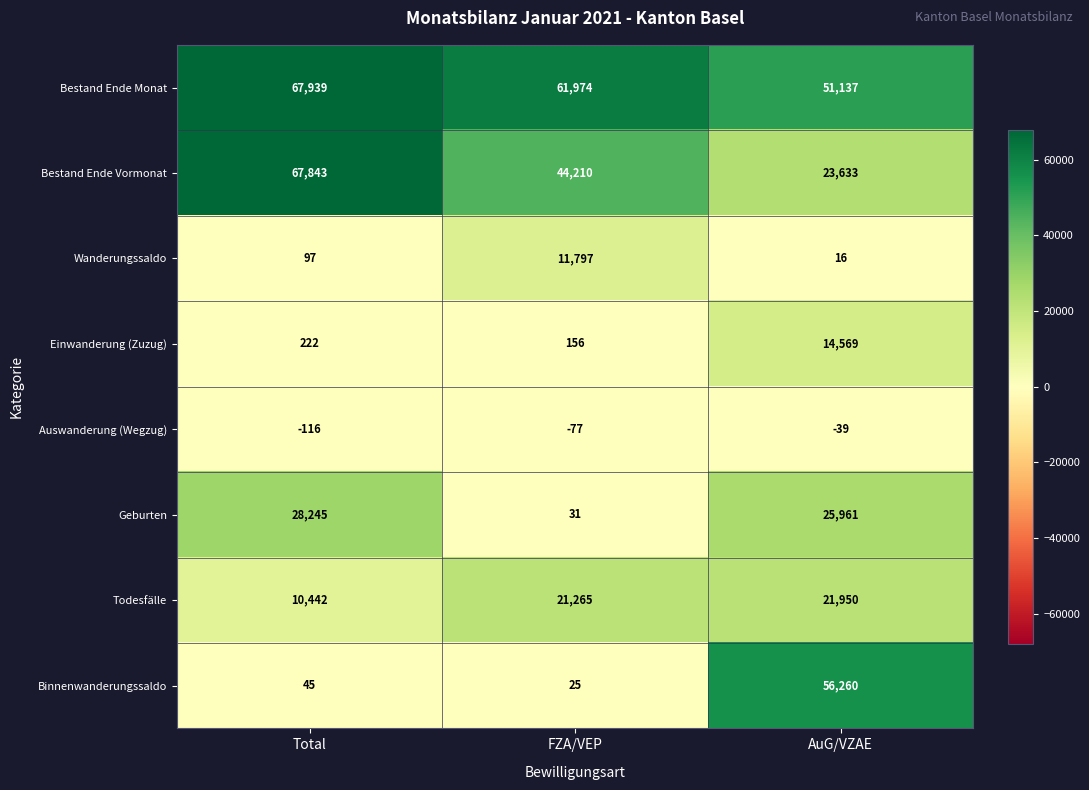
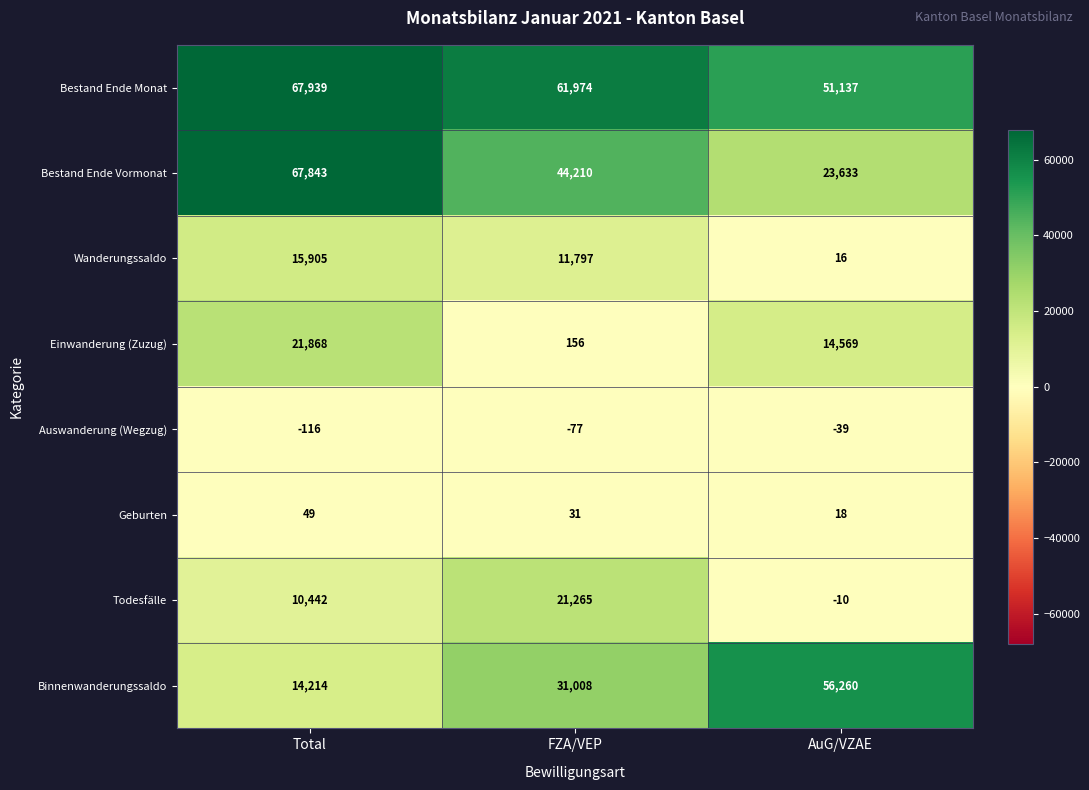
  {
    "Bestand Ende Monat": {
      "Total": "67,939",
      "FZA/VEP": "61,974",
      "AuG/VZAE": "51,137"
    },
    "Bestand Ende Vormonat": {
      "Total": "67,843",
      "FZA/VEP": "44,210",
      "AuG/VZAE": "23,633"
    },
    "Wanderungssaldo": {
-     "Total": "97",
+     "Total": "15,905",
      "FZA/VEP": "11,797",
      "AuG/VZAE": "16"
    },
    "Einwanderung (Zuzug)": {
-     "Total": "222",
+     "Total": "21,868",
      "FZA/VEP": "156",
      "AuG/VZAE": "14,569"
    },
    "Auswanderung (Wegzug)": {
      "Total": "-116",
      "FZA/VEP": "-77",
      "AuG/VZAE": "-39"
    },
    "Geburten": {
-     "Total": "28,245",
+     "Total": "49",
      "FZA/VEP": "31",
-     "AuG/VZAE": "25,961"
+     "AuG/VZAE": "18"
    },
    "Todesfälle": {
      "Total": "10,442",
      "FZA/VEP": "21,265",
-     "AuG/VZAE": "21,950"
+     "AuG/VZAE": "-10"
    },
    "Binnenwanderungssaldo": {
-     "Total": "45",
-     "FZA/VEP": "25",
+     "Total": "14,214",
+     "FZA/VEP": "31,008",
      "AuG/VZAE": "56,260"
    }
  }
